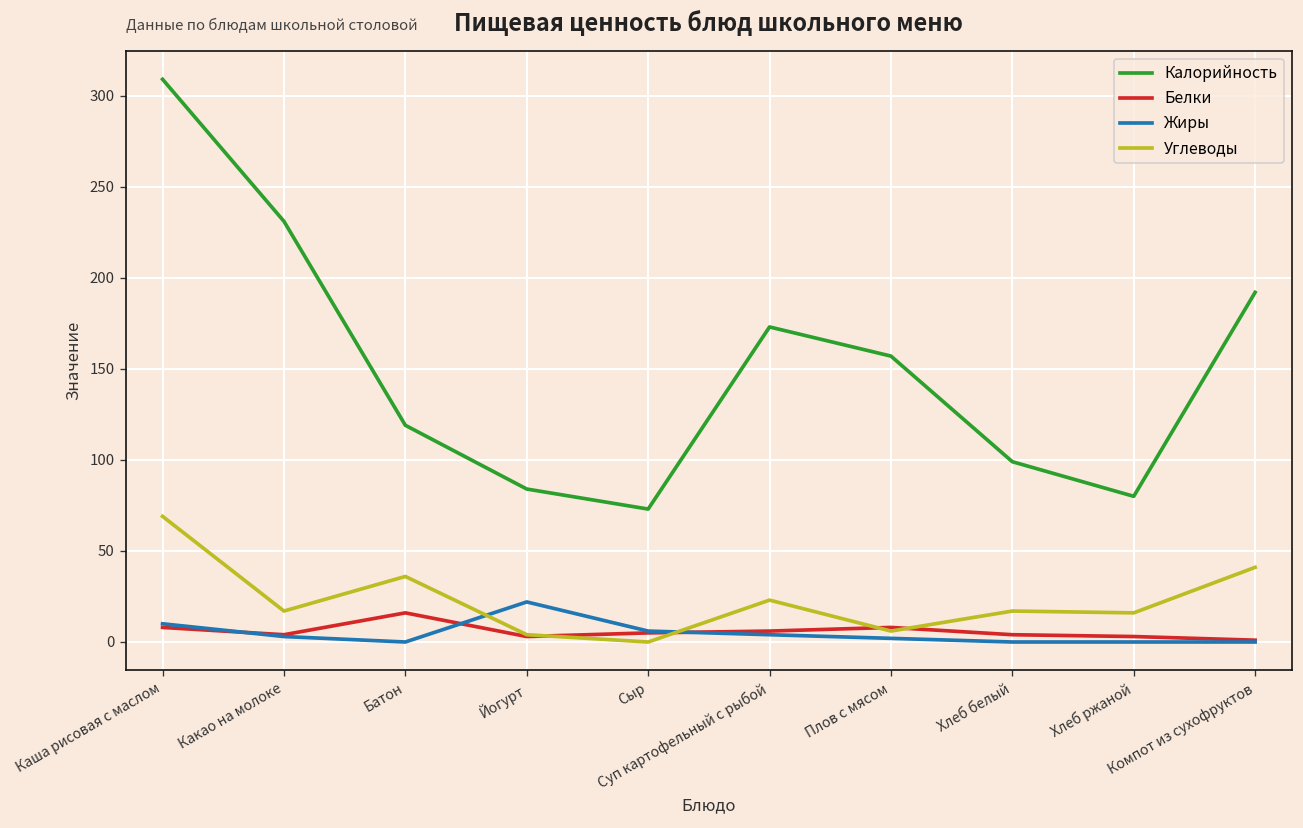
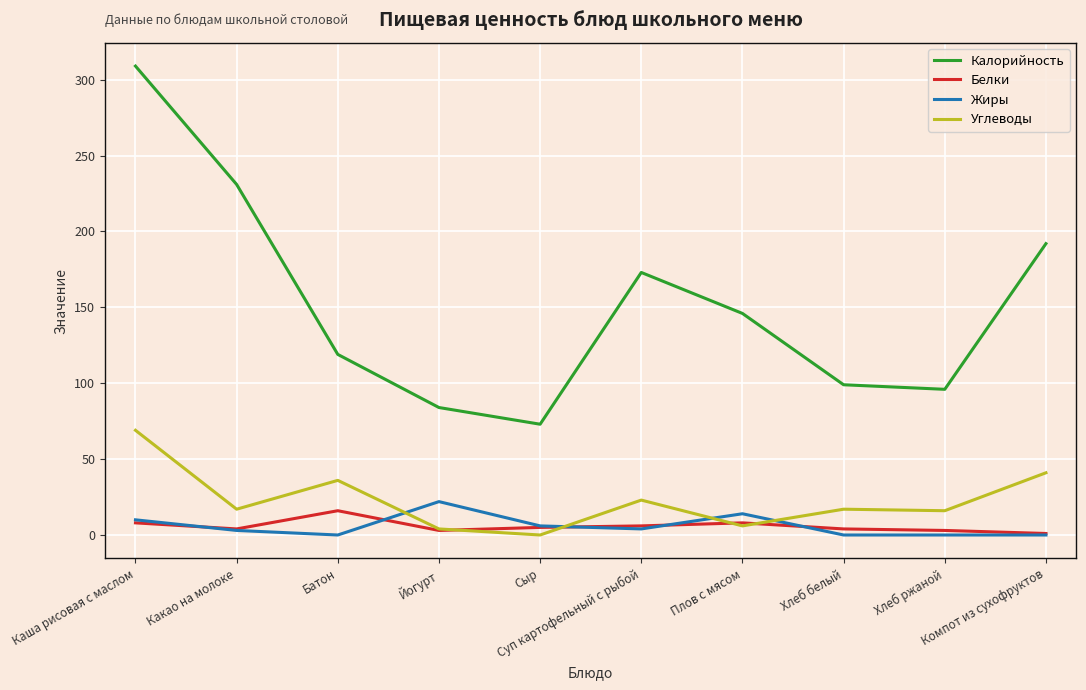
  {
    "Калорийность": {
      "Каша рисовая с маслом": 309,
      "Какао на молоке": 231,
      "Батон": 119,
      "Йогурт": 84,
      "Сыр": 73,
      "Суп картофельный с рыбой": 173,
-     "Плов с мясом": 157,
+     "Плов с мясом": 146,
      "Хлеб белый": 99,
-     "Хлеб ржаной": 80,
+     "Хлеб ржаной": 96,
      "Компот из сухофруктов": 192
    },
    "Белки": {
      "Каша рисовая с маслом": 8,
      "Батон": 16,
      "Суп картофельный с рыбой": 6,
      "Плов с мясом": 8,
      "Хлеб белый": 4,
      "Хлеб ржаной": 3
    },
    "Жиры": {
      "Каша рисовая с маслом": 10,
      "Батон": 0,
      "Йогурт": 22,
      "Суп картофельный с рыбой": 4,
-     "Плов с мясом": 2,
+     "Плов с мясом": 14,
      "Хлеб белый": 0,
      "Хлеб ржаной": 0
    },
    "Углеводы": {
      "Каша рисовая с маслом": 69,
      "Какао на молоке": 17,
      "Батон": 36,
      "Сыр": 0,
      "Суп картофельный с рыбой": 23,
      "Плов с мясом": 6,
      "Хлеб белый": 17,
      "Хлеб ржаной": 16,
      "Компот из сухофруктов": 41
    }
  }
